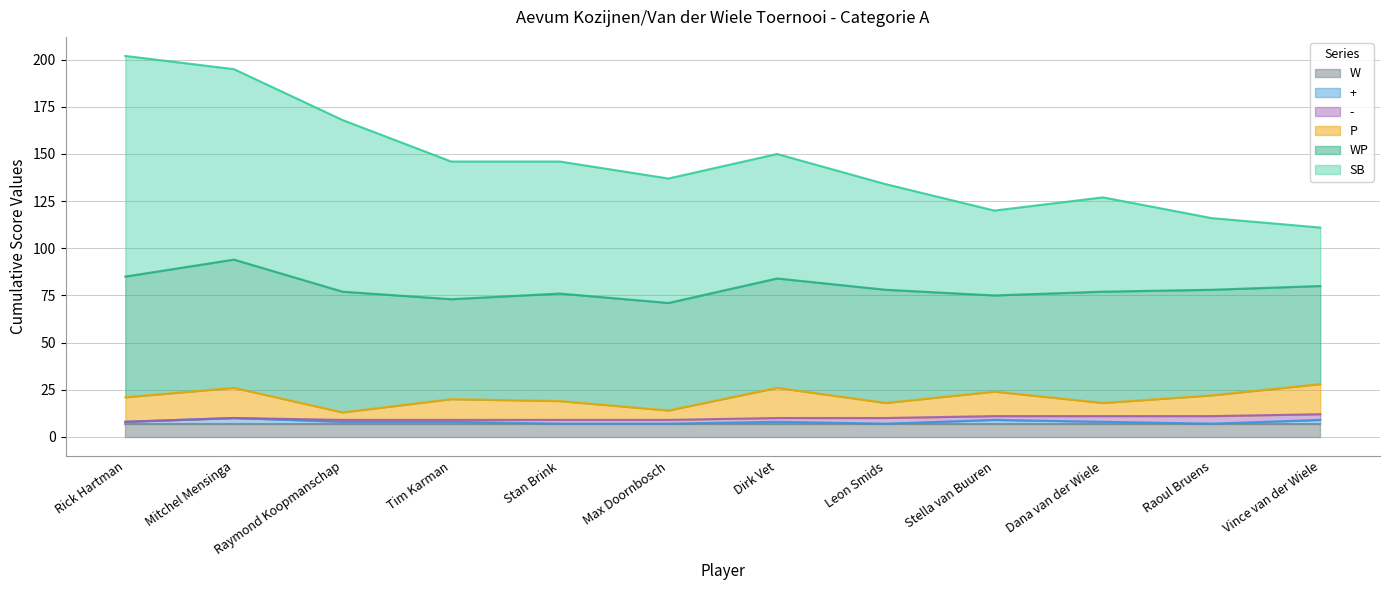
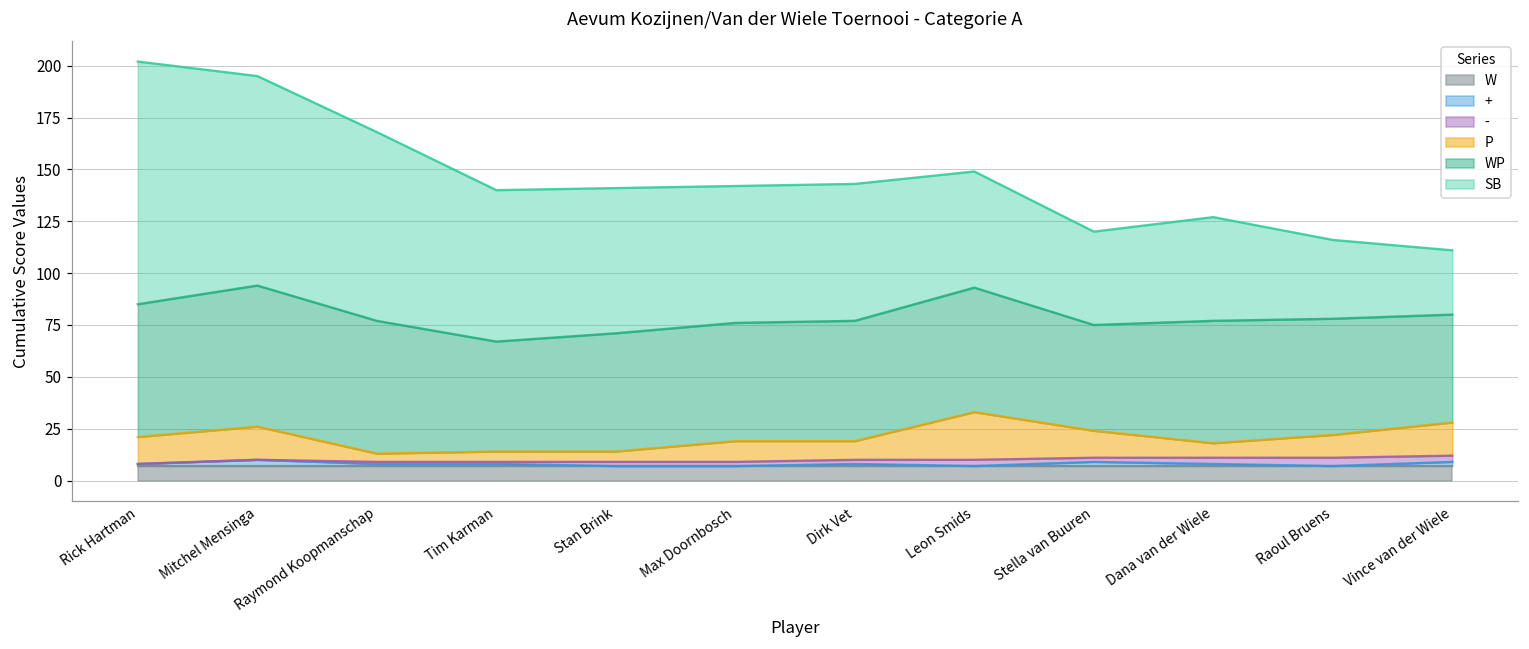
  {
    "W": {
      "Mitchel Mensinga": 7,
      "Stella van Buuren": 7,
      "Vince van der Wiele": 7
    },
    "-": {
      "Stan Brink": 2,
      "Max Doornbosch": 2,
      "Dirk Vet": 2,
      "Leon Smids": 3,
      "Stella van Buuren": 2,
      "Dana van der Wiele": 3,
      "Raoul Bruens": 4,
      "Vince van der Wiele": 3
    },
    "P": {
      "Rick Hartman": 13,
      "Mitchel Mensinga": 16,
      "Raymond Koopmanschap": 4,
-     "Tim Karman": 11,
-     "Stan Brink": 10,
-     "Max Doornbosch": 5,
-     "Dirk Vet": 16,
-     "Leon Smids": 8,
+     "Tim Karman": 5,
+     "Stan Brink": 5,
+     "Max Doornbosch": 10,
+     "Dirk Vet": 9,
+     "Leon Smids": 23,
      "Stella van Buuren": 13,
      "Dana van der Wiele": 7,
      "Raoul Bruens": 11,
      "Vince van der Wiele": 16
    }
  }
